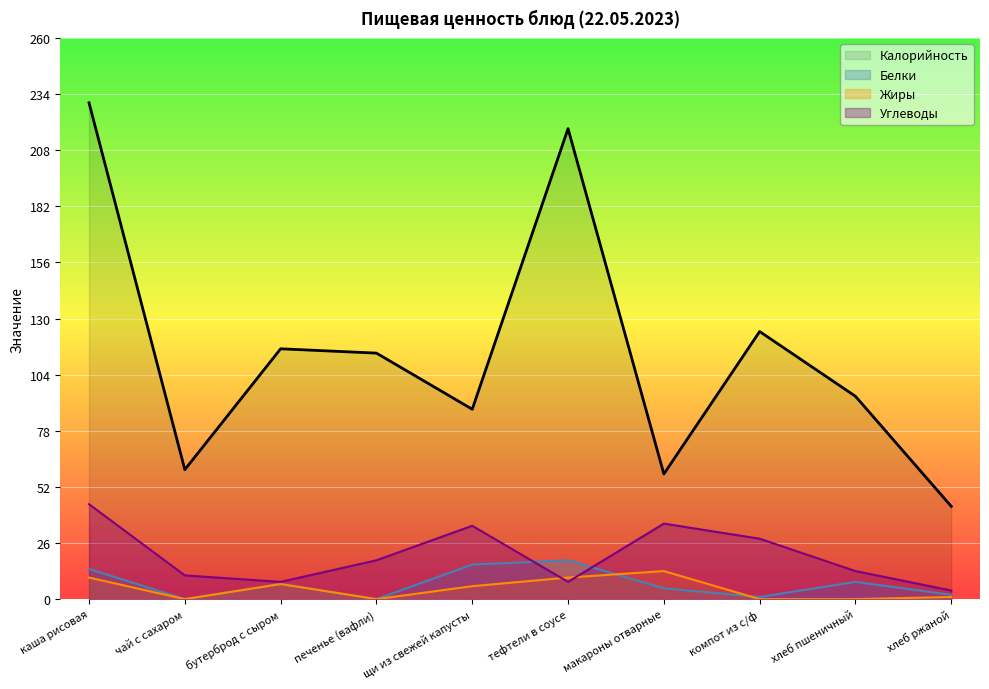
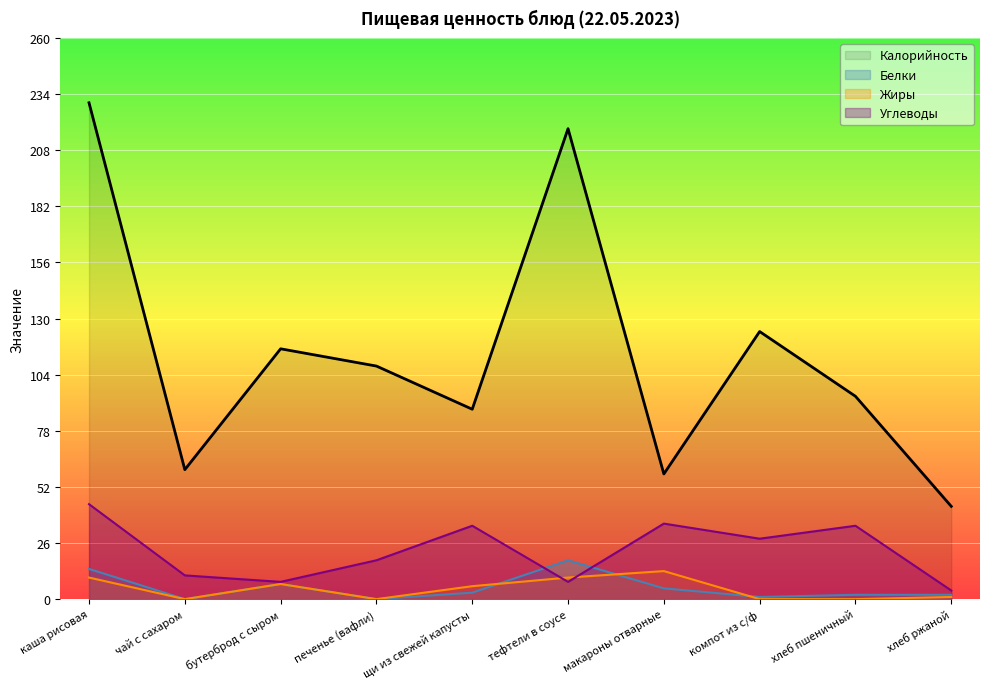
  {
    "Калорийность": {
      "каша рисовая": 230,
      "чай с сахаром": 60,
      "бутерброд с сыром": 116,
-     "печенье (вафли)": 114,
+     "печенье (вафли)": 108,
      "щи из свежей капусты": 88,
      "тефтели в соусе": 218,
      "макароны отварные": 58,
      "компот из с/ф": 124,
      "хлеб пшеничный": 94,
      "хлеб ржаной": 43
    },
    "Белки": {
      "каша рисовая": 14,
-     "щи из свежей капусты": 16,
+     "щи из свежей капусты": 3,
      "тефтели в соусе": 18,
      "макароны отварные": 5,
-     "хлеб пшеничный": 8
+     "хлеб пшеничный": 2
    },
    "Жиры": {
      "каша рисовая": 10,
      "щи из свежей капусты": 6,
      "тефтели в соусе": 10,
      "макароны отварные": 13,
      "хлеб пшеничный": 0
    },
    "Углеводы": {
      "каша рисовая": 44,
      "чай с сахаром": 11,
      "печенье (вафли)": 18,
      "щи из свежей капусты": 34,
      "тефтели в соусе": 8,
      "макароны отварные": 35,
      "компот из с/ф": 28,
-     "хлеб пшеничный": 13,
+     "хлеб пшеничный": 34,
      "хлеб ржаной": 4
    }
  }
